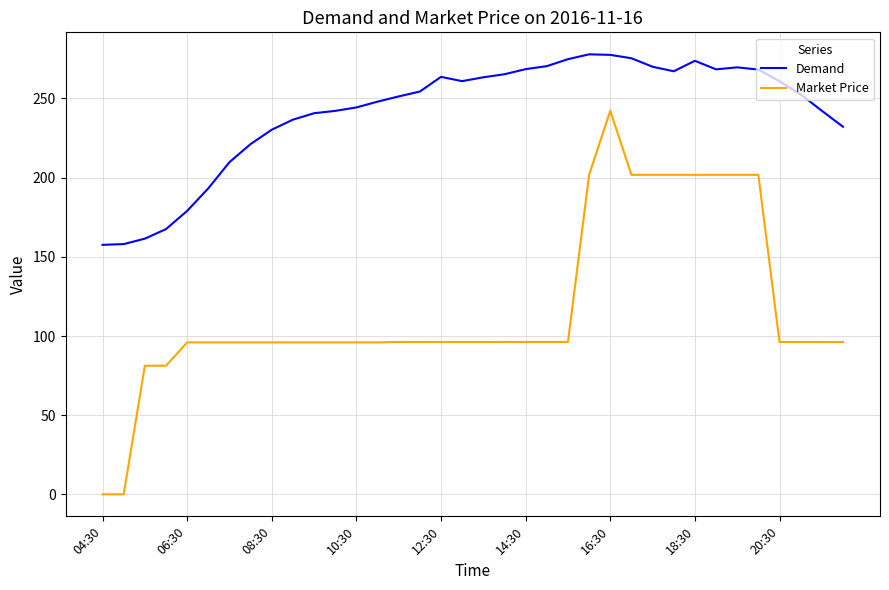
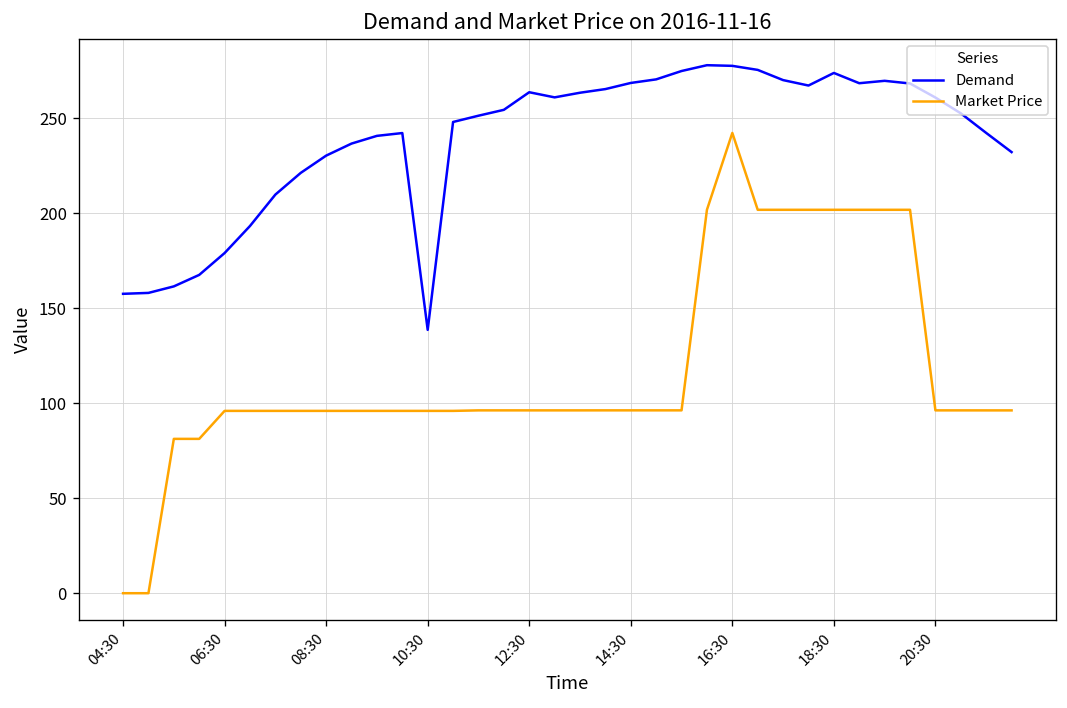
  {
    "Demand": {
      "04:30": 158,
      "06:30": 179,
      "08:30": 230,
-     "10:30": 244,
+     "10:30": 139,
      "12:30": 264,
      "14:30": 269,
      "16:30": 278,
      "18:30": 274
    },
    "Market Price": {
      "04:30": 0,
      "06:30": 96,
      "08:30": 96,
      "10:30": 96,
      "12:30": 96,
      "14:30": 96,
      "16:30": 242,
      "18:30": 202,
      "20:30": 96
    }
  }
